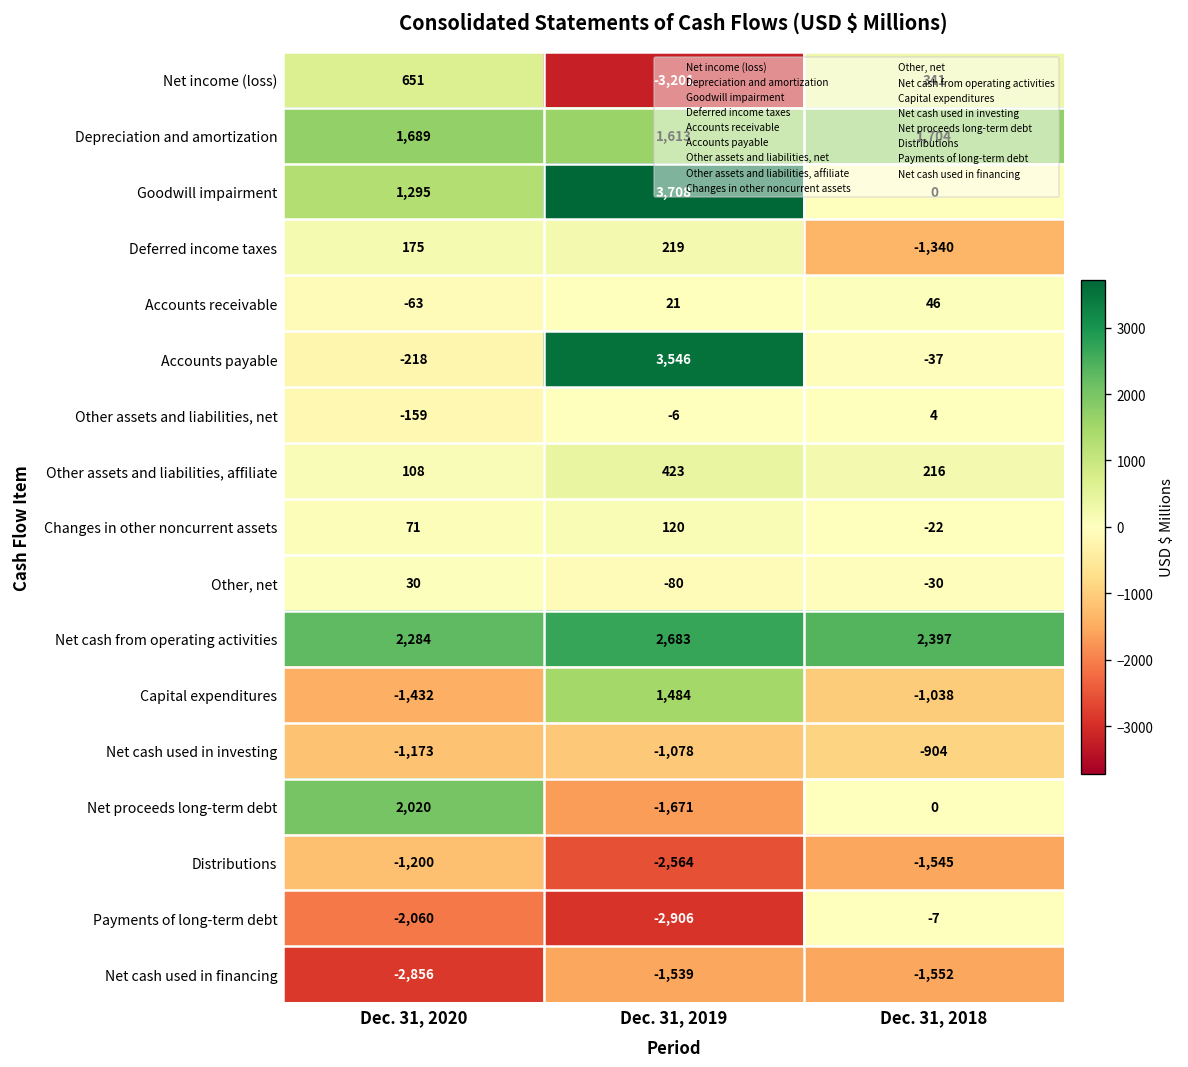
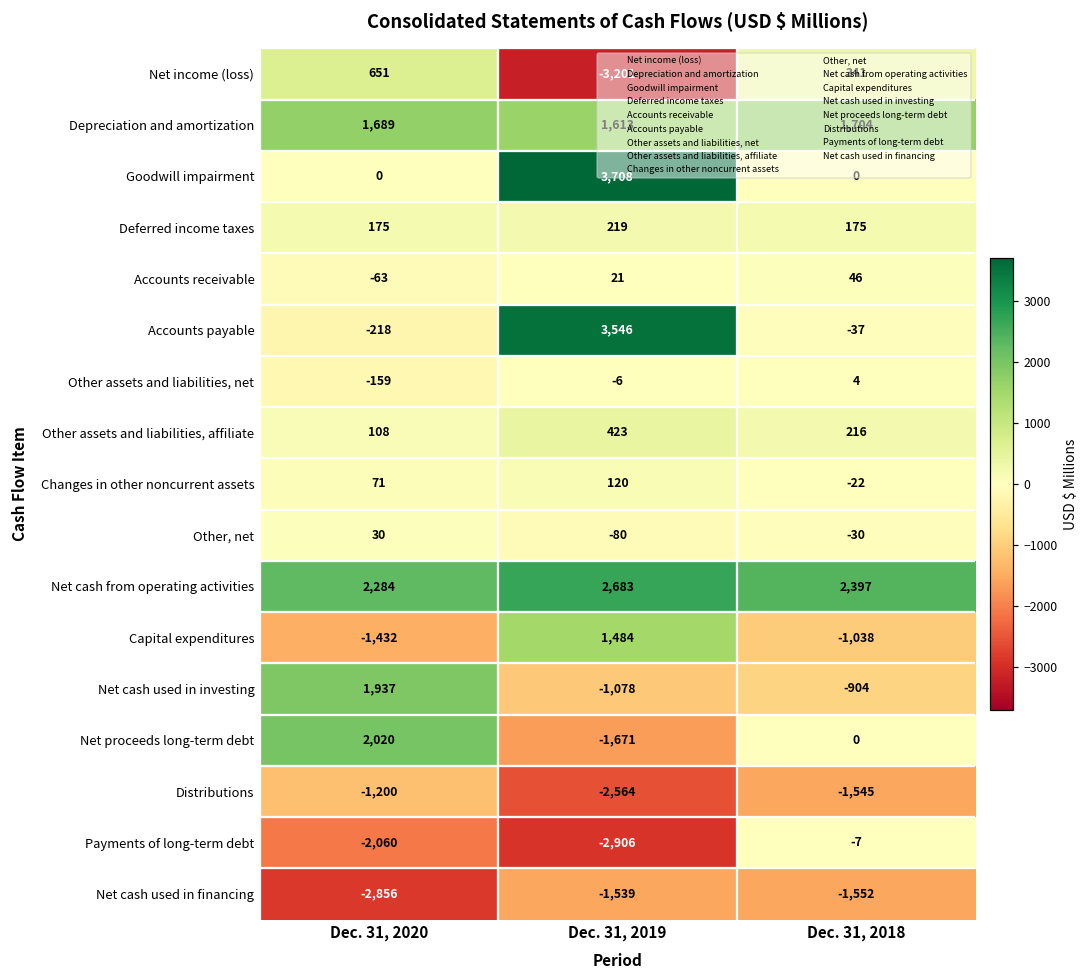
  {
    "Net income (loss)": {
      "Dec. 31, 2020": "651"
    },
    "Depreciation and amortization": {
      "Dec. 31, 2020": "1,689"
    },
    "Goodwill impairment": {
-     "Dec. 31, 2020": "1,295"
+     "Dec. 31, 2020": "0"
    },
    "Deferred income taxes": {
      "Dec. 31, 2020": "175",
      "Dec. 31, 2019": "219",
-     "Dec. 31, 2018": "-1,340"
+     "Dec. 31, 2018": "175"
    },
    "Accounts receivable": {
      "Dec. 31, 2020": "-63",
      "Dec. 31, 2019": "21",
      "Dec. 31, 2018": "46"
    },
    "Accounts payable": {
      "Dec. 31, 2020": "-218",
      "Dec. 31, 2019": "3,546",
      "Dec. 31, 2018": "-37"
    },
    "Other assets and liabilities, net": {
      "Dec. 31, 2020": "-159",
      "Dec. 31, 2019": "-6",
      "Dec. 31, 2018": "4"
    },
    "Other assets and liabilities, affiliate": {
      "Dec. 31, 2020": "108",
      "Dec. 31, 2019": "423",
      "Dec. 31, 2018": "216"
    },
    "Changes in other noncurrent assets": {
      "Dec. 31, 2020": "71",
      "Dec. 31, 2019": "120",
      "Dec. 31, 2018": "-22"
    },
    "Other, net": {
      "Dec. 31, 2020": "30",
      "Dec. 31, 2019": "-80",
      "Dec. 31, 2018": "-30"
    },
    "Net cash from operating activities": {
      "Dec. 31, 2020": "2,284",
      "Dec. 31, 2019": "2,683",
      "Dec. 31, 2018": "2,397"
    },
    "Capital expenditures": {
      "Dec. 31, 2020": "-1,432",
      "Dec. 31, 2019": "1,484",
      "Dec. 31, 2018": "-1,038"
    },
    "Net cash used in investing": {
-     "Dec. 31, 2020": "-1,173",
+     "Dec. 31, 2020": "1,937",
      "Dec. 31, 2019": "-1,078",
      "Dec. 31, 2018": "-904"
    },
    "Net proceeds long-term debt": {
      "Dec. 31, 2020": "2,020",
      "Dec. 31, 2019": "-1,671",
      "Dec. 31, 2018": "0"
    },
    "Distributions": {
      "Dec. 31, 2020": "-1,200",
      "Dec. 31, 2019": "-2,564",
      "Dec. 31, 2018": "-1,545"
    },
    "Payments of long-term debt": {
      "Dec. 31, 2020": "-2,060",
      "Dec. 31, 2019": "-2,906",
      "Dec. 31, 2018": "-7"
    },
    "Net cash used in financing": {
      "Dec. 31, 2020": "-2,856",
      "Dec. 31, 2019": "-1,539",
      "Dec. 31, 2018": "-1,552"
    }
  }
